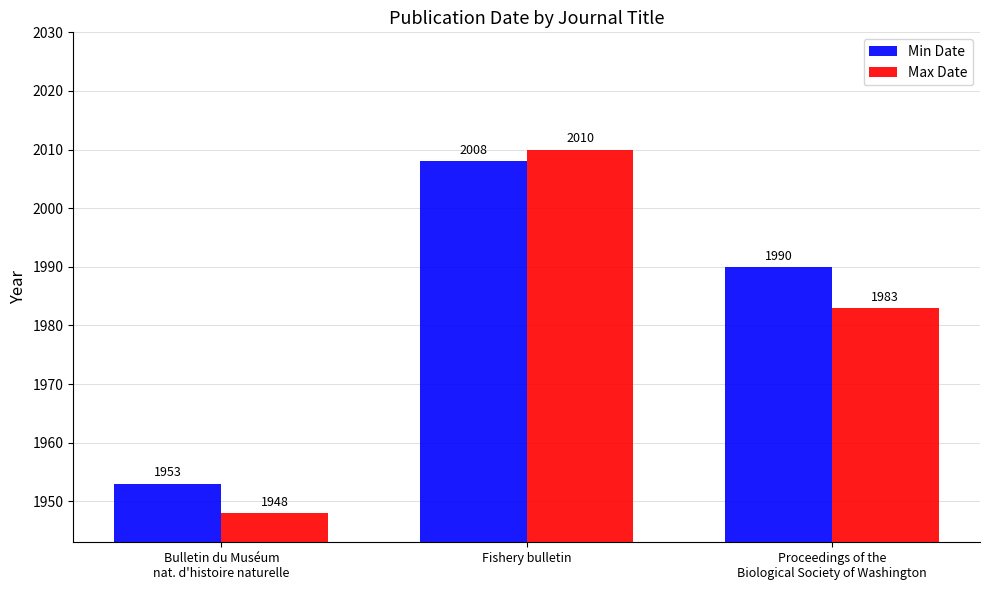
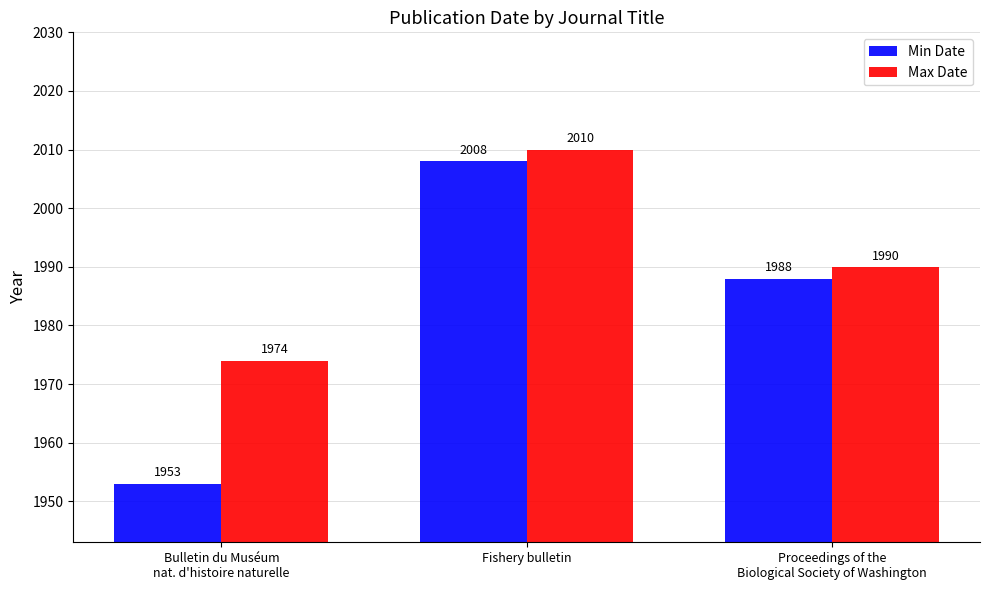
  {
    "Min Date": {
      "Bulletin du Muséum nat. d'histoire naturelle": 1953,
      "Fishery bulletin": 2008,
-     "Proceedings of the Biological Society of Washington": 1990
+     "Proceedings of the Biological Society of Washington": 1988
    },
    "Max Date": {
-     "Bulletin du Muséum nat. d'histoire naturelle": 1948,
+     "Bulletin du Muséum nat. d'histoire naturelle": 1974,
      "Fishery bulletin": 2010,
-     "Proceedings of the Biological Society of Washington": 1983
+     "Proceedings of the Biological Society of Washington": 1990
    }
  }
